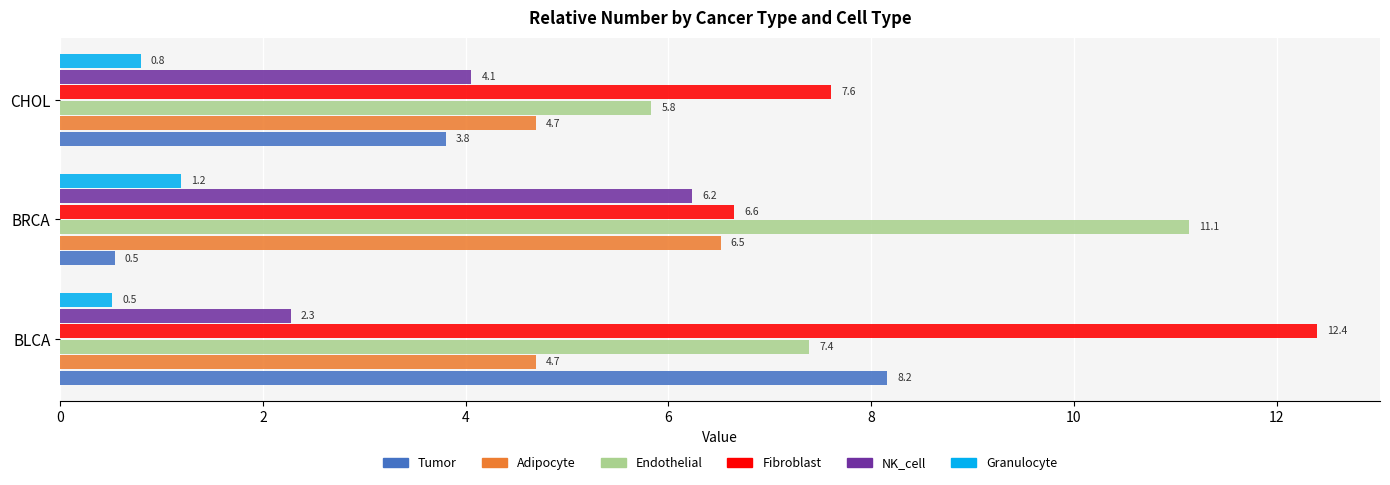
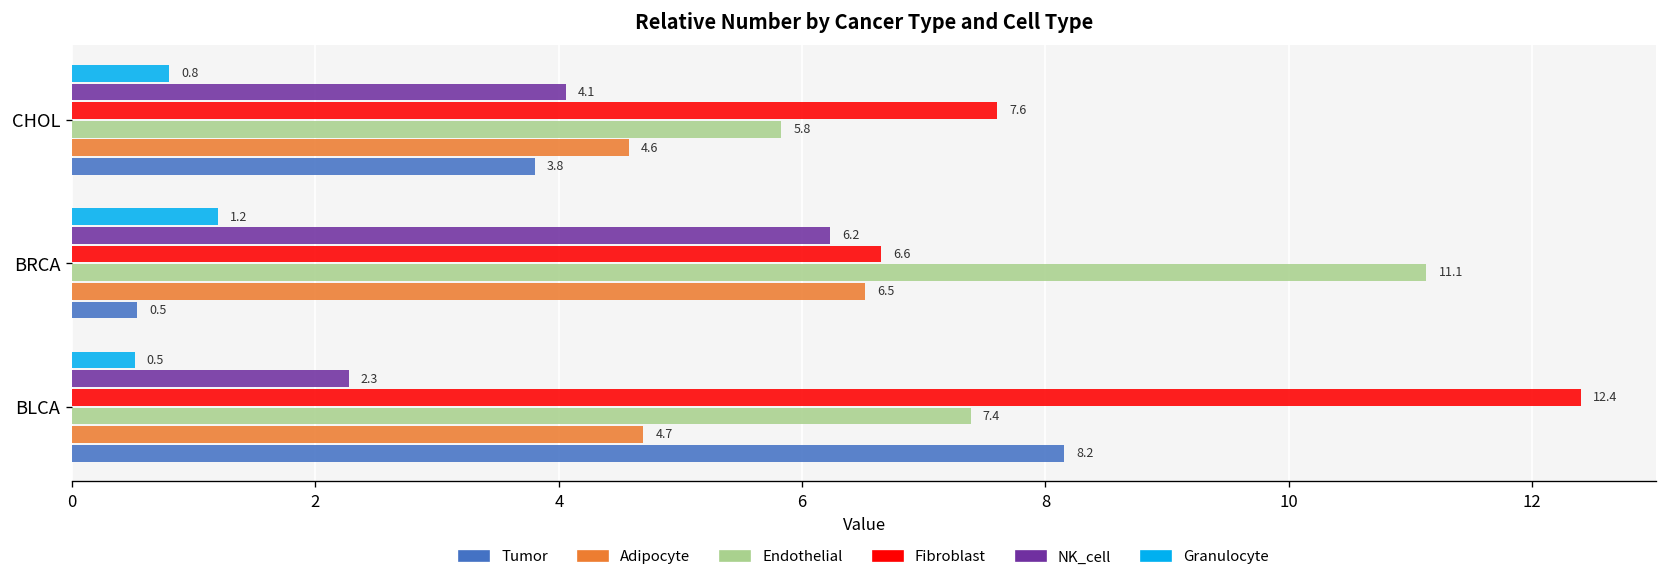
  {
    "Tumor": {
      "CHOL": 3.8,
      "BRCA": 0.5,
      "BLCA": 8.2
    },
    "Adipocyte": {
-     "CHOL": 4.7,
+     "CHOL": 4.6,
      "BRCA": 6.5,
      "BLCA": 4.7
    },
    "Endothelial": {
      "CHOL": 5.8,
      "BRCA": 11.1,
      "BLCA": 7.4
    },
    "Fibroblast": {
      "CHOL": 7.6,
      "BRCA": 6.6,
      "BLCA": 12.4
    },
    "NK_cell": {
      "CHOL": 4.1,
      "BRCA": 6.2,
      "BLCA": 2.3
    },
    "Granulocyte": {
      "CHOL": 0.8,
      "BRCA": 1.2,
      "BLCA": 0.5
    }
  }
